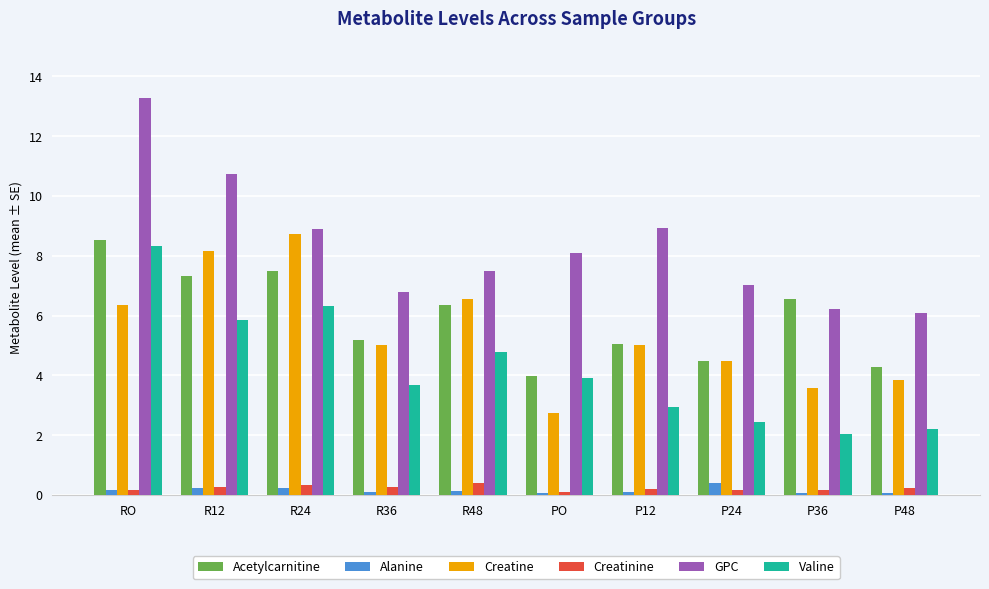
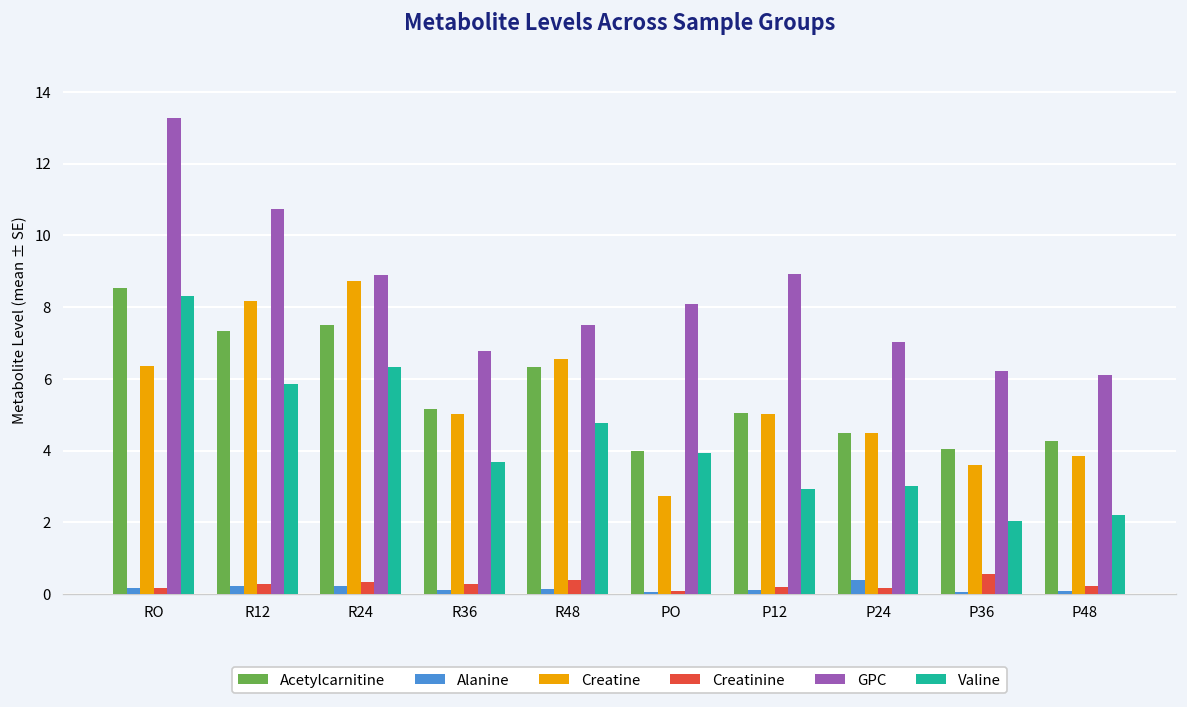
  {
    "Acetylcarnitine": {
      "RO": 8.5,
      "R12": 7.3,
      "R24": 7.5,
      "R36": 5.2,
      "R48": 6.3,
      "PO": 4.0,
      "P12": 5.0,
      "P24": 4.5,
-     "P36": 6.6,
+     "P36": 4.0,
      "P48": 4.3
    },
    "Alanine": {
      "RO": 0.2,
      "R12": 0.2,
      "R24": 0.2,
      "R36": 0.1,
      "R48": 0.1,
      "P12": 0.1,
      "P24": 0.4
    },
    "Creatine": {
      "RO": 6.4,
      "R12": 8.2,
      "R24": 8.7,
      "R36": 5.0,
      "R48": 6.5,
      "PO": 2.7,
      "P12": 5.0,
      "P24": 4.5,
      "P36": 3.6,
      "P48": 3.8
    },
    "Creatinine": {
      "RO": 0.2,
      "R12": 0.3,
      "R24": 0.3,
      "R36": 0.3,
      "R48": 0.4,
      "PO": 0.1,
      "P12": 0.2,
      "P24": 0.2,
-     "P36": 0.2,
+     "P36": 0.6,
      "P48": 0.2
    },
    "GPC": {
      "RO": 13.3,
      "R12": 10.7,
      "R24": 8.9,
      "R36": 6.8,
      "R48": 7.5,
      "PO": 8.1,
      "P12": 8.9,
      "P24": 7.0,
      "P36": 6.2,
      "P48": 6.1
    },
    "Valine": {
      "RO": 8.3,
      "R12": 5.9,
      "R24": 6.3,
      "R36": 3.7,
      "R48": 4.8,
      "PO": 3.9,
      "P12": 2.9,
-     "P24": 2.4,
+     "P24": 3.0,
      "P36": 2.0,
      "P48": 2.2
    }
  }
